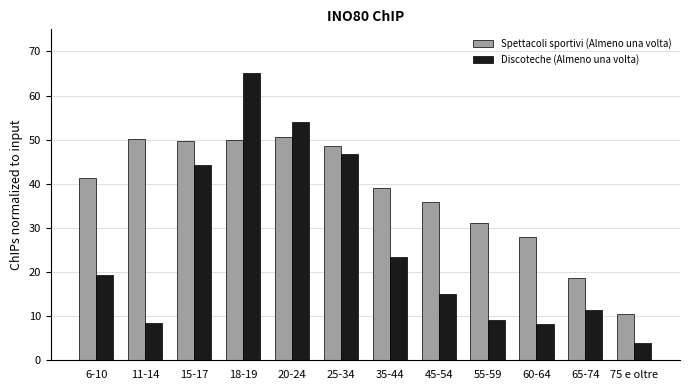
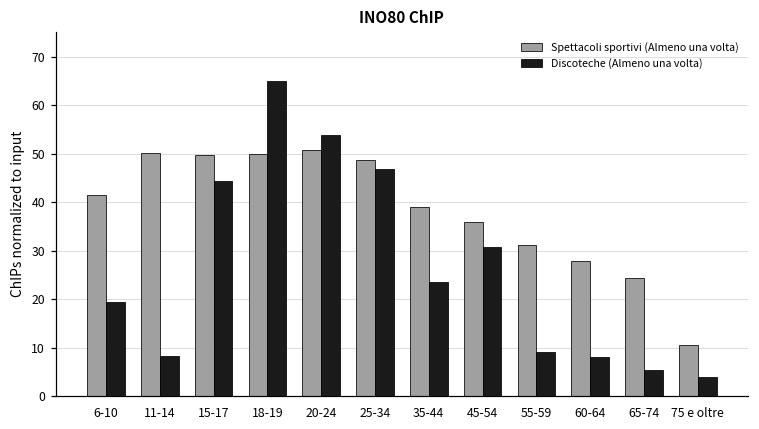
  {
    "Spettacoli sportivi (Almeno una volta)": {
      "6-10": 41,
      "11-14": 50,
      "15-17": 50,
      "18-19": 50,
      "20-24": 51,
      "25-34": 49,
      "35-44": 39,
      "45-54": 36,
      "55-59": 31,
      "60-64": 28,
-     "65-74": 19,
+     "65-74": 24,
      "75 e oltre": 11
    },
    "Discoteche (Almeno una volta)": {
      "6-10": 19,
      "11-14": 8,
      "15-17": 44,
      "18-19": 65,
      "20-24": 54,
      "25-34": 47,
      "35-44": 24,
-     "45-54": 15,
+     "45-54": 31,
      "55-59": 9,
      "60-64": 8,
-     "65-74": 11,
+     "65-74": 6,
      "75 e oltre": 4
    }
  }
